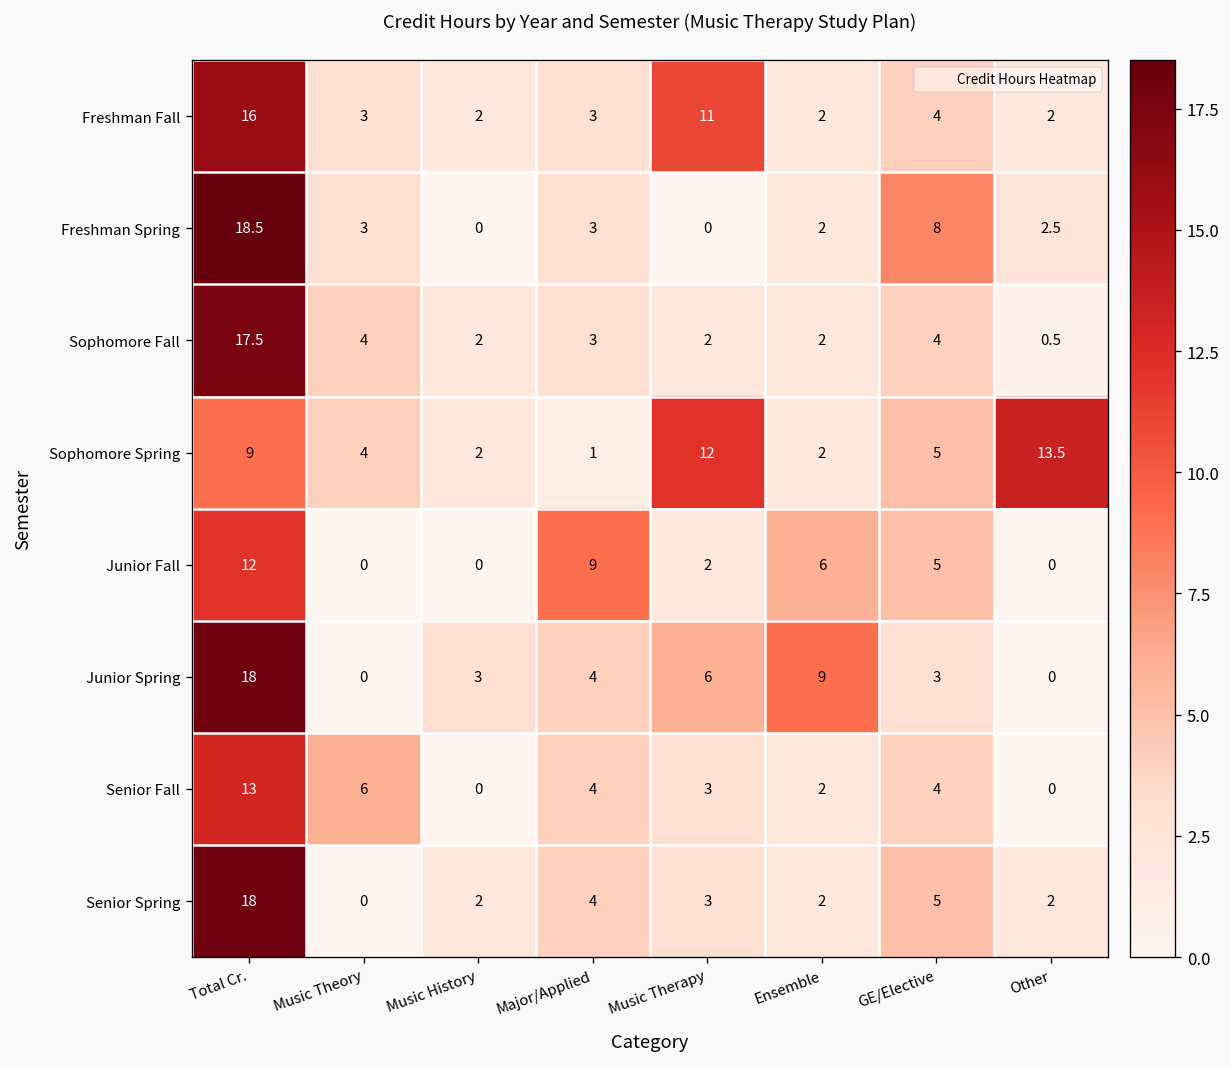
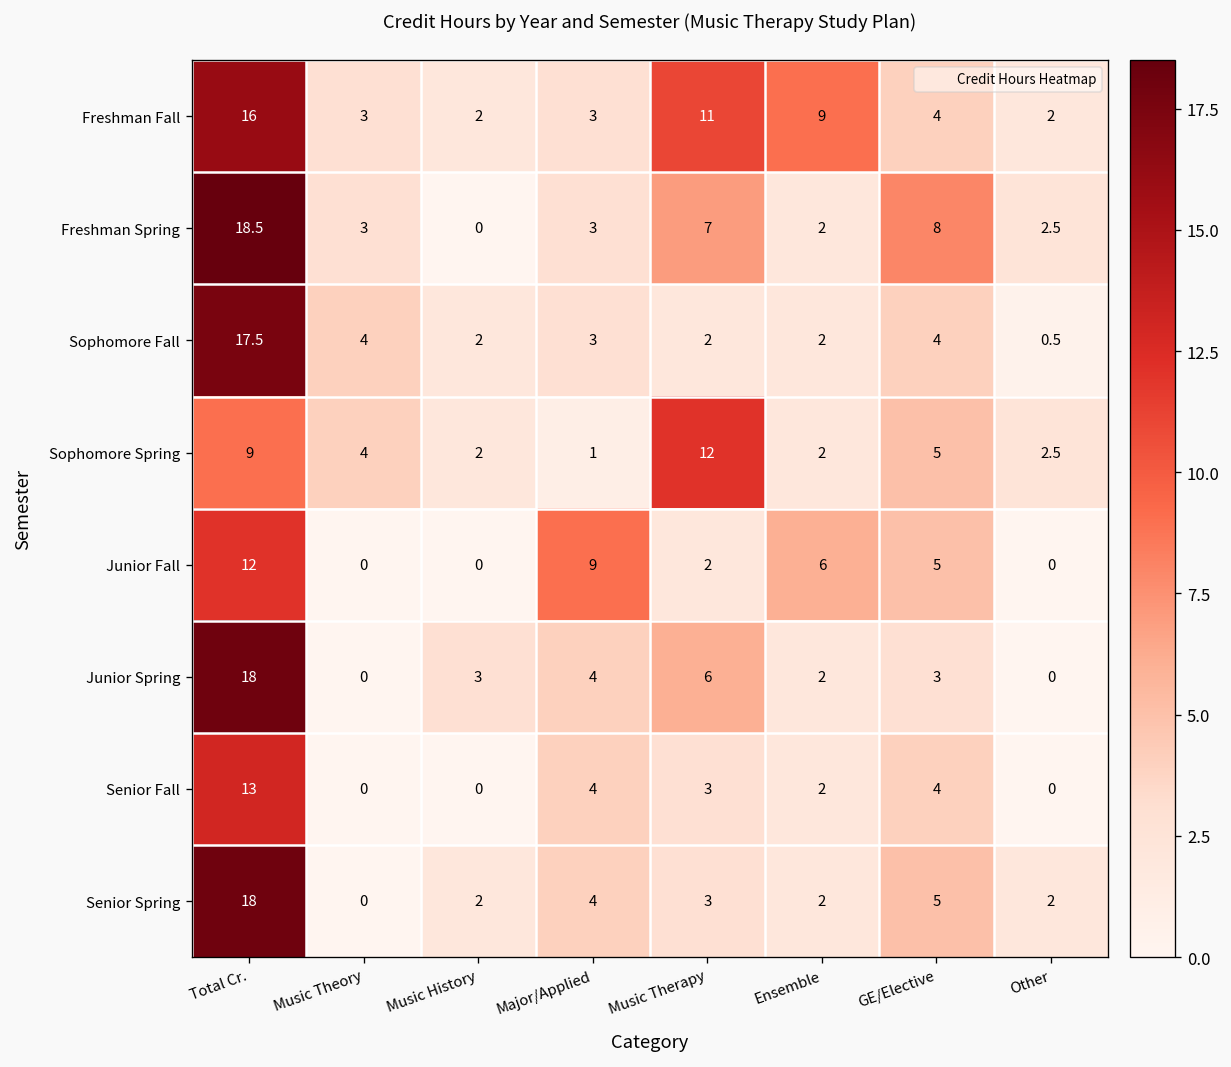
  {
    "Freshman Fall": {
      "Total Cr.": 16,
      "Music Theory": 3,
      "Music History": 2,
      "Major/Applied": 3,
      "Music Therapy": 11,
-     "Ensemble": 2,
+     "Ensemble": 9,
      "GE/Elective": 4,
      "Other": 2
    },
    "Freshman Spring": {
      "Total Cr.": 18.5,
      "Music Theory": 3,
      "Music History": 0,
      "Major/Applied": 3,
-     "Music Therapy": 0,
+     "Music Therapy": 7,
      "Ensemble": 2,
      "GE/Elective": 8,
      "Other": 2.5
    },
    "Sophomore Fall": {
      "Total Cr.": 17.5,
      "Music Theory": 4,
      "Music History": 2,
      "Major/Applied": 3,
      "Music Therapy": 2,
      "Ensemble": 2,
      "GE/Elective": 4,
      "Other": 0.5
    },
    "Sophomore Spring": {
      "Total Cr.": 9,
      "Music Theory": 4,
      "Music History": 2,
      "Major/Applied": 1,
      "Music Therapy": 12,
      "Ensemble": 2,
      "GE/Elective": 5,
-     "Other": 13.5
+     "Other": 2.5
    },
    "Junior Fall": {
      "Total Cr.": 12,
      "Music Theory": 0,
      "Music History": 0,
      "Major/Applied": 9,
      "Music Therapy": 2,
      "Ensemble": 6,
      "GE/Elective": 5,
      "Other": 0
    },
    "Junior Spring": {
      "Total Cr.": 18,
      "Music Theory": 0,
      "Music History": 3,
      "Major/Applied": 4,
      "Music Therapy": 6,
-     "Ensemble": 9,
+     "Ensemble": 2,
      "GE/Elective": 3,
      "Other": 0
    },
    "Senior Fall": {
      "Total Cr.": 13,
-     "Music Theory": 6,
+     "Music Theory": 0,
      "Music History": 0,
      "Major/Applied": 4,
      "Music Therapy": 3,
      "Ensemble": 2,
      "GE/Elective": 4,
      "Other": 0
    },
    "Senior Spring": {
      "Total Cr.": 18,
      "Music Theory": 0,
      "Music History": 2,
      "Major/Applied": 4,
      "Music Therapy": 3,
      "Ensemble": 2,
      "GE/Elective": 5,
      "Other": 2
    }
  }
